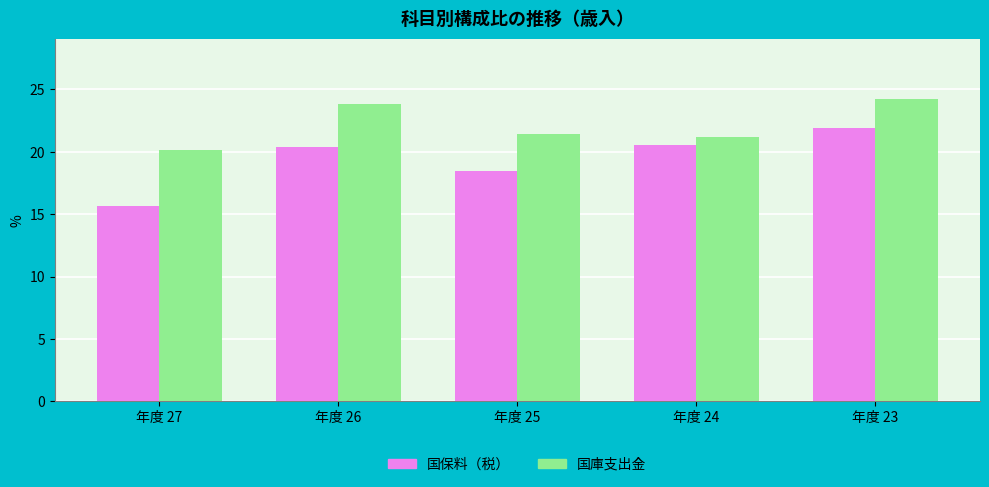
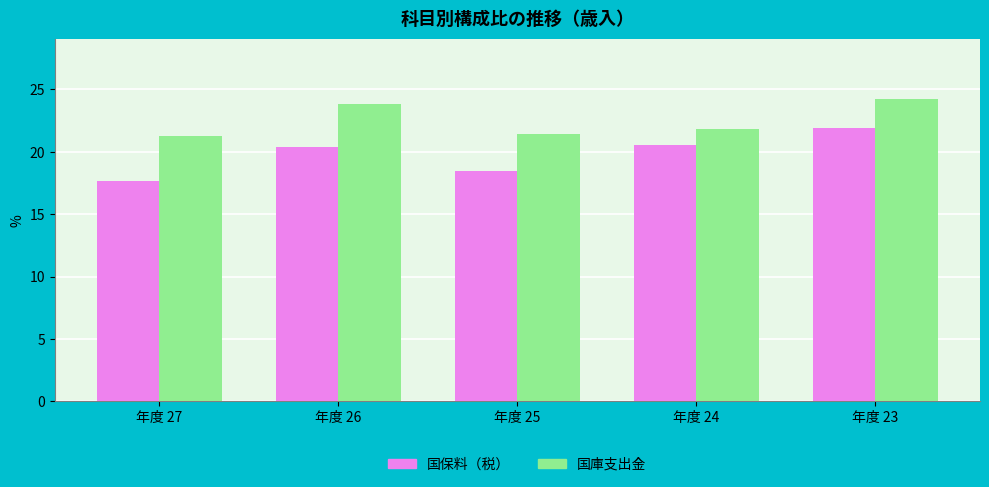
  {
    "国保料（税）": {
-     "年度 27": 15.6,
+     "年度 27": 17.6,
      "年度 26": 20.4,
      "年度 25": 18.5,
      "年度 24": 20.5,
      "年度 23": 21.9
    },
    "国庫支出金": {
-     "年度 27": 20.1,
+     "年度 27": 21.3,
      "年度 26": 23.8,
      "年度 25": 21.4,
-     "年度 24": 21.2,
+     "年度 24": 21.8,
      "年度 23": 24.2
    }
  }
